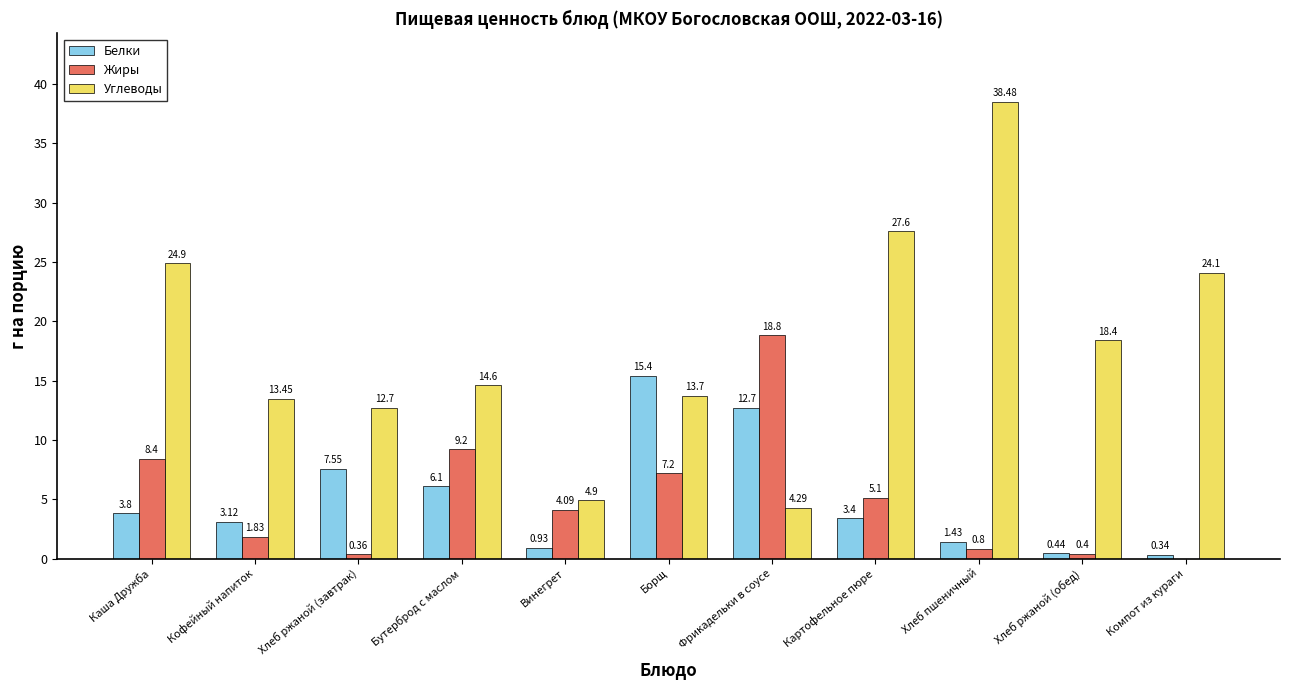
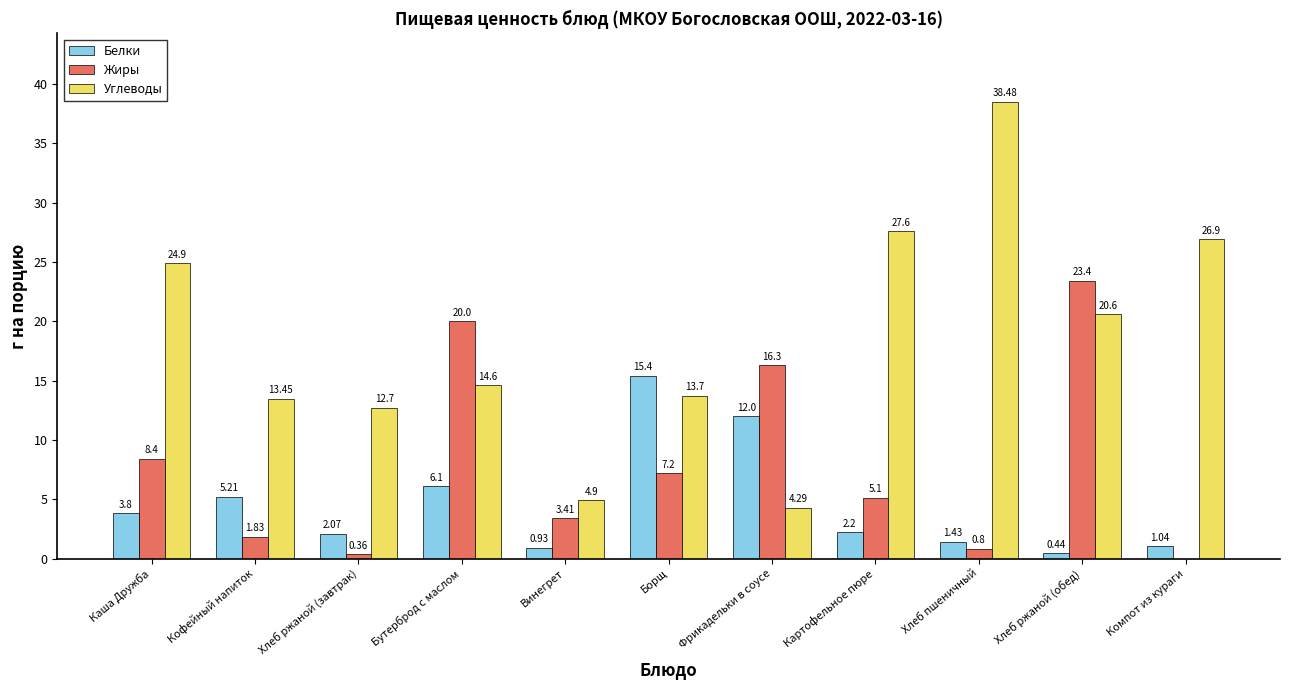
  {
    "Белки": {
      "Каша Дружба": 3.8,
-     "Кофейный напиток": 3.12,
-     "Хлеб ржаной (завтрак)": 7.55,
+     "Кофейный напиток": 5.21,
+     "Хлеб ржаной (завтрак)": 2.07,
      "Бутерброд с маслом": 6.1,
      "Винегрет": 0.93,
      "Борщ": 15.4,
-     "Фрикадельки в соусе": 12.7,
-     "Картофельное пюре": 3.4,
+     "Фрикадельки в соусе": 12.0,
+     "Картофельное пюре": 2.2,
      "Хлеб пшеничный": 1.43,
      "Хлеб ржаной (обед)": 0.44,
-     "Компот из кураги": 0.34
+     "Компот из кураги": 1.04
    },
    "Жиры": {
      "Каша Дружба": 8.4,
      "Кофейный напиток": 1.83,
      "Хлеб ржаной (завтрак)": 0.36,
-     "Бутерброд с маслом": 9.2,
-     "Винегрет": 4.09,
+     "Бутерброд с маслом": 20.0,
+     "Винегрет": 3.41,
      "Борщ": 7.2,
-     "Фрикадельки в соусе": 18.8,
+     "Фрикадельки в соусе": 16.3,
      "Картофельное пюре": 5.1,
      "Хлеб пшеничный": 0.8,
-     "Хлеб ржаной (обед)": 0.4
+     "Хлеб ржаной (обед)": 23.4
    },
    "Углеводы": {
      "Каша Дружба": 24.9,
      "Кофейный напиток": 13.45,
      "Хлеб ржаной (завтрак)": 12.7,
      "Бутерброд с маслом": 14.6,
      "Винегрет": 4.9,
      "Борщ": 13.7,
      "Фрикадельки в соусе": 4.29,
      "Картофельное пюре": 27.6,
      "Хлеб пшеничный": 38.48,
-     "Хлеб ржаной (обед)": 18.4,
-     "Компот из кураги": 24.1
+     "Хлеб ржаной (обед)": 20.6,
+     "Компот из кураги": 26.9
    }
  }
